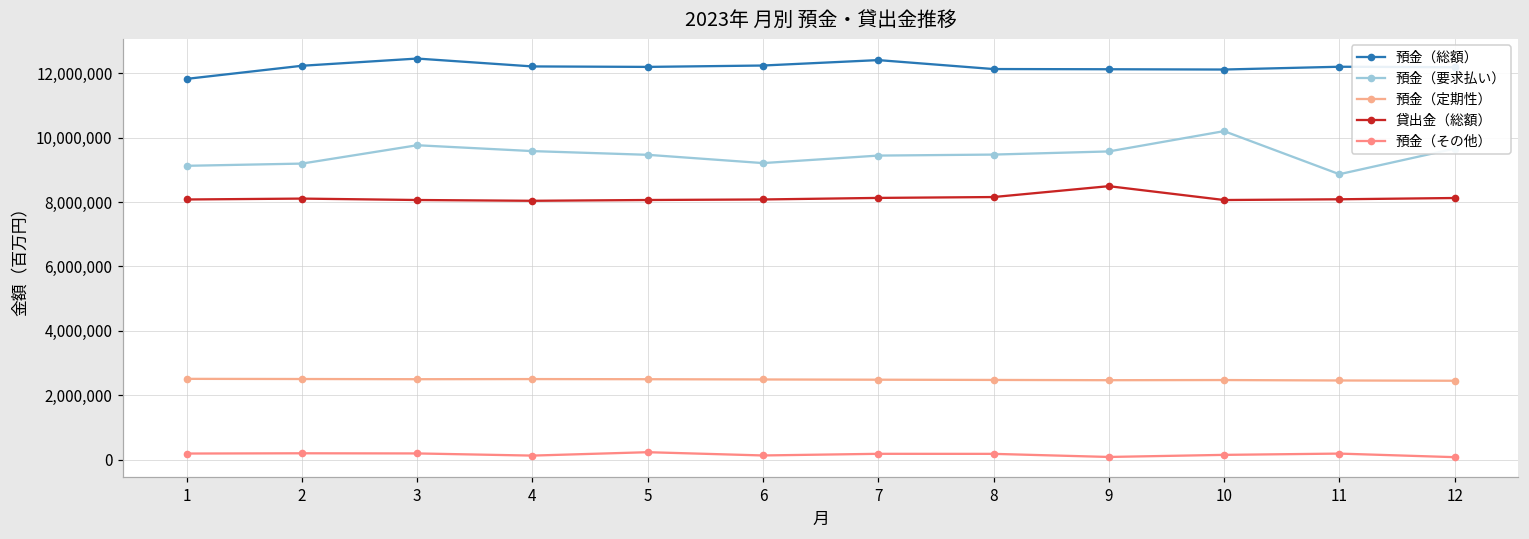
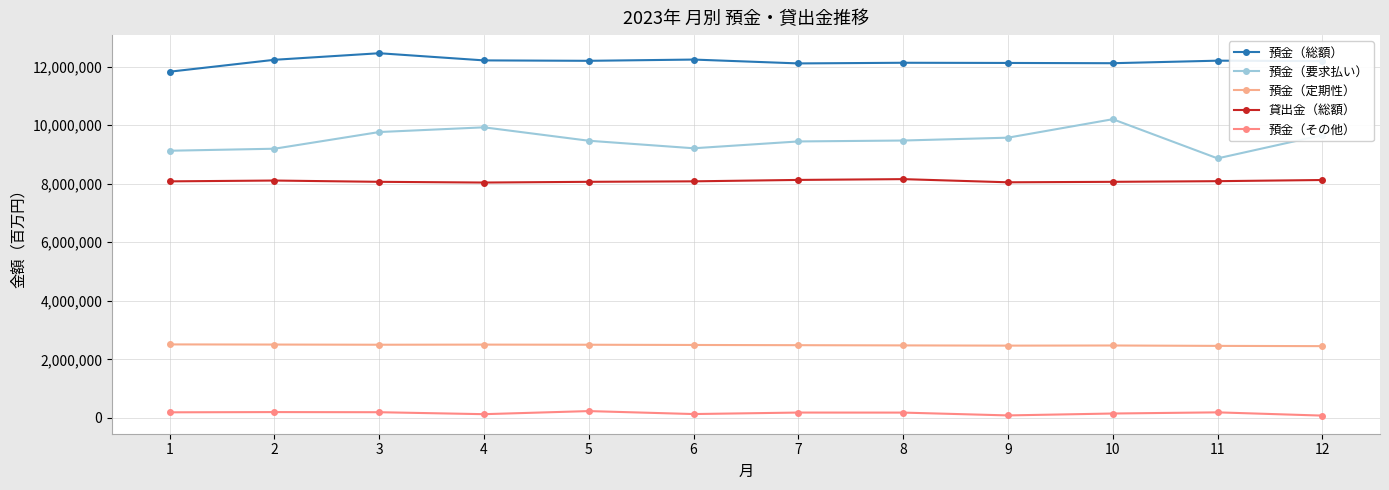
  {
    "預金（総額）": {
      "1": "11,800,000",
      "2": "12,200,000",
      "3": "12,500,000",
      "4": "12,200,000",
      "5": "12,200,000",
      "6": "12,200,000",
-     "7": "12,400,000",
+     "7": "12,100,000",
      "8": "12,100,000",
      "9": "12,100,000",
      "10": "12,100,000",
      "11": "12,200,000"
    },
    "預金（要求払い）": {
      "1": "9,100,000",
      "2": "9,200,000",
      "3": "9,800,000",
-     "4": "9,600,000",
+     "4": "9,900,000",
      "5": "9,500,000",
      "6": "9,200,000",
      "7": "9,400,000",
      "8": "9,500,000",
      "9": "9,600,000",
      "10": "10,200,000",
      "11": "8,900,000"
    },
    "貸出金（総額）": {
      "1": "8,100,000",
      "2": "8,100,000",
      "3": "8,100,000",
      "4": "8,000,000",
      "5": "8,100,000",
      "6": "8,100,000",
      "7": "8,100,000",
      "8": "8,200,000",
-     "9": "8,500,000",
+     "9": "8,000,000",
      "10": "8,100,000",
      "11": "8,100,000",
      "12": "8,100,000"
    }
  }
